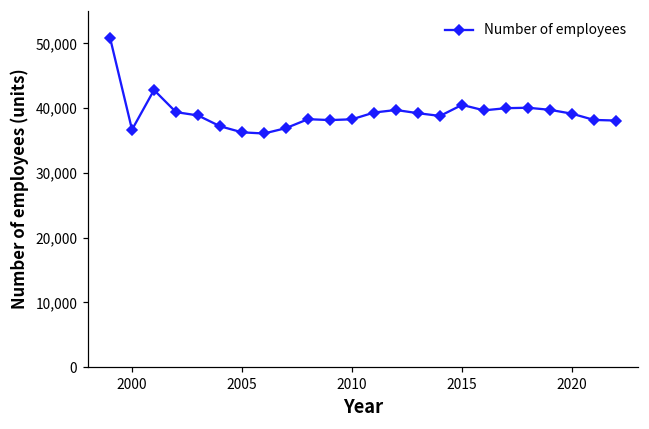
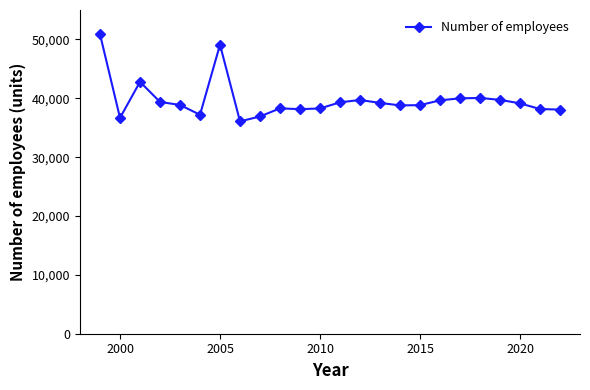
  {
    "2000": "37,000",
-   "2005": "36,000",
+   "2005": "49,000",
    "2010": "38,000",
-   "2015": "40,000",
+   "2015": "39,000",
    "2020": "39,000"
  }
